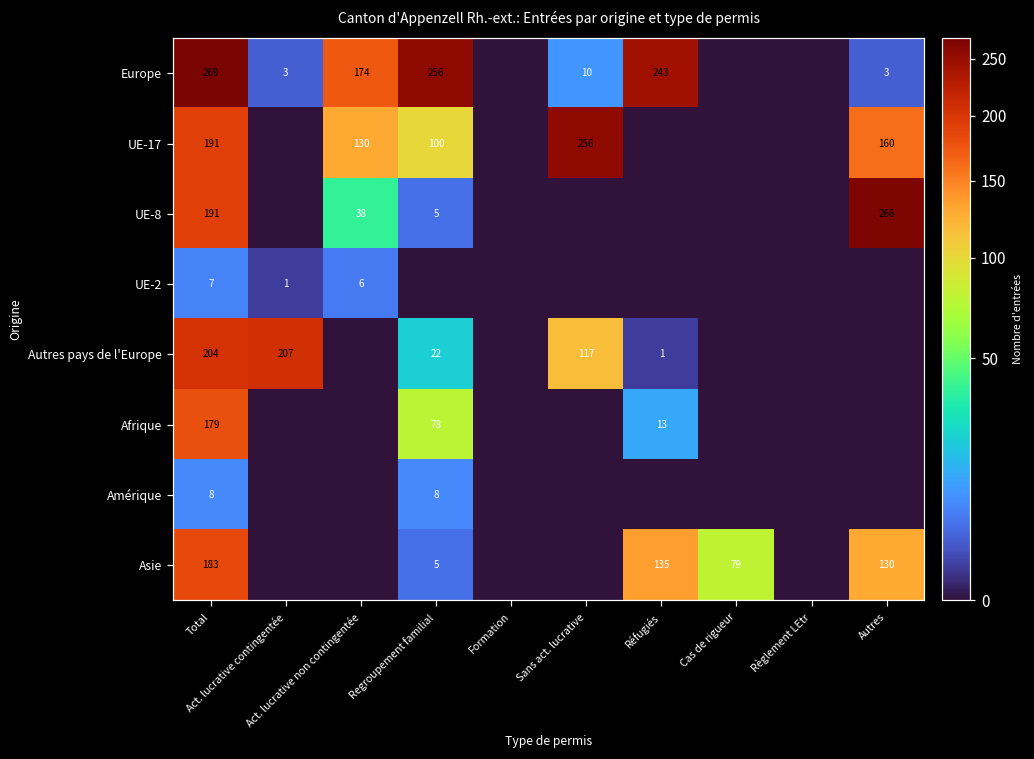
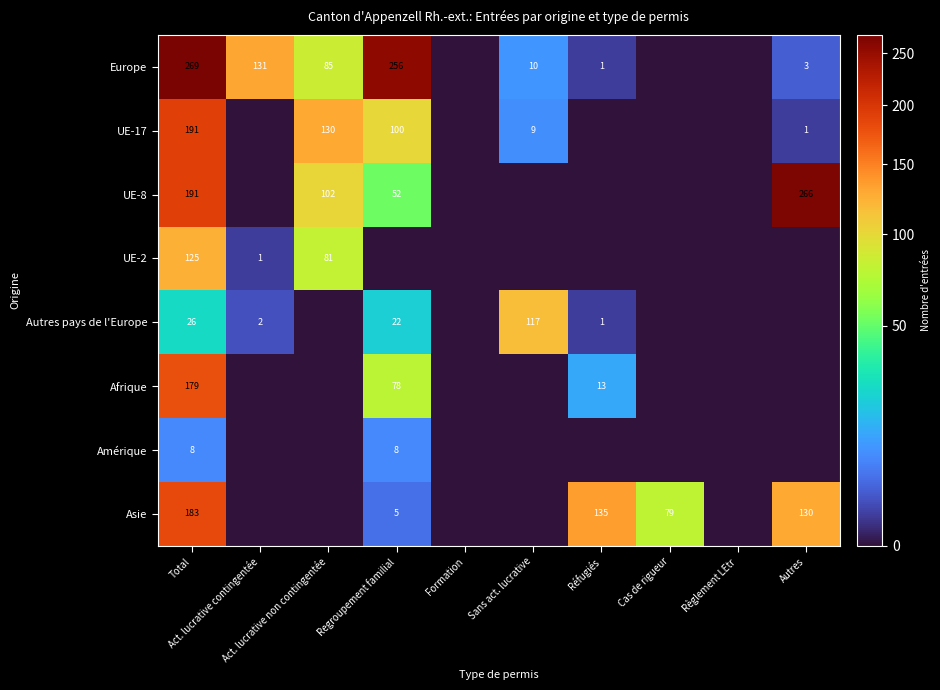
  {
    "Europe": {
      "Total": 269,
-     "Act. lucrative contingentée": 3,
-     "Act. lucrative non contingentée": 174,
+     "Act. lucrative contingentée": 131,
+     "Act. lucrative non contingentée": 85,
      "Regroupement familial": 256,
      "Sans act. lucrative": 10,
-     "Réfugiés": 243,
+     "Réfugiés": 1,
      "Autres": 3
    },
    "UE-17": {
      "Total": 191,
      "Act. lucrative non contingentée": 130,
      "Regroupement familial": 100,
-     "Sans act. lucrative": 256,
-     "Autres": 160
+     "Sans act. lucrative": 9,
+     "Autres": 1
    },
    "UE-8": {
      "Total": 191,
-     "Act. lucrative non contingentée": 38,
-     "Regroupement familial": 5,
+     "Act. lucrative non contingentée": 102,
+     "Regroupement familial": 52,
      "Autres": 266
    },
    "UE-2": {
-     "Total": 7,
+     "Total": 125,
      "Act. lucrative contingentée": 1,
-     "Act. lucrative non contingentée": 6
+     "Act. lucrative non contingentée": 81
    },
    "Autres pays de l'Europe": {
-     "Total": 204,
-     "Act. lucrative contingentée": 207,
+     "Total": 26,
+     "Act. lucrative contingentée": 2,
      "Regroupement familial": 22,
      "Sans act. lucrative": 117,
      "Réfugiés": 1
    },
    "Afrique": {
      "Total": 179,
      "Regroupement familial": 78,
      "Réfugiés": 13
    },
    "Amérique": {
      "Total": 8,
      "Regroupement familial": 8
    },
    "Asie": {
      "Total": 183,
      "Regroupement familial": 5,
      "Réfugiés": 135,
      "Cas de rigueur": 79,
      "Autres": 130
    }
  }
